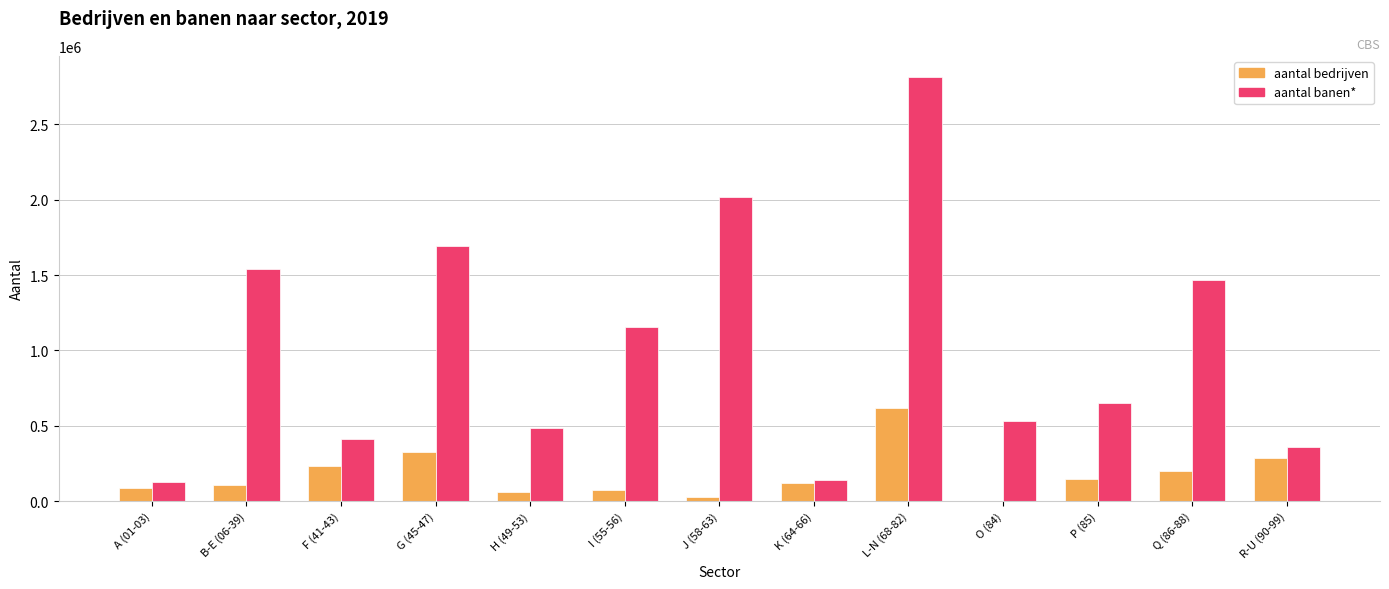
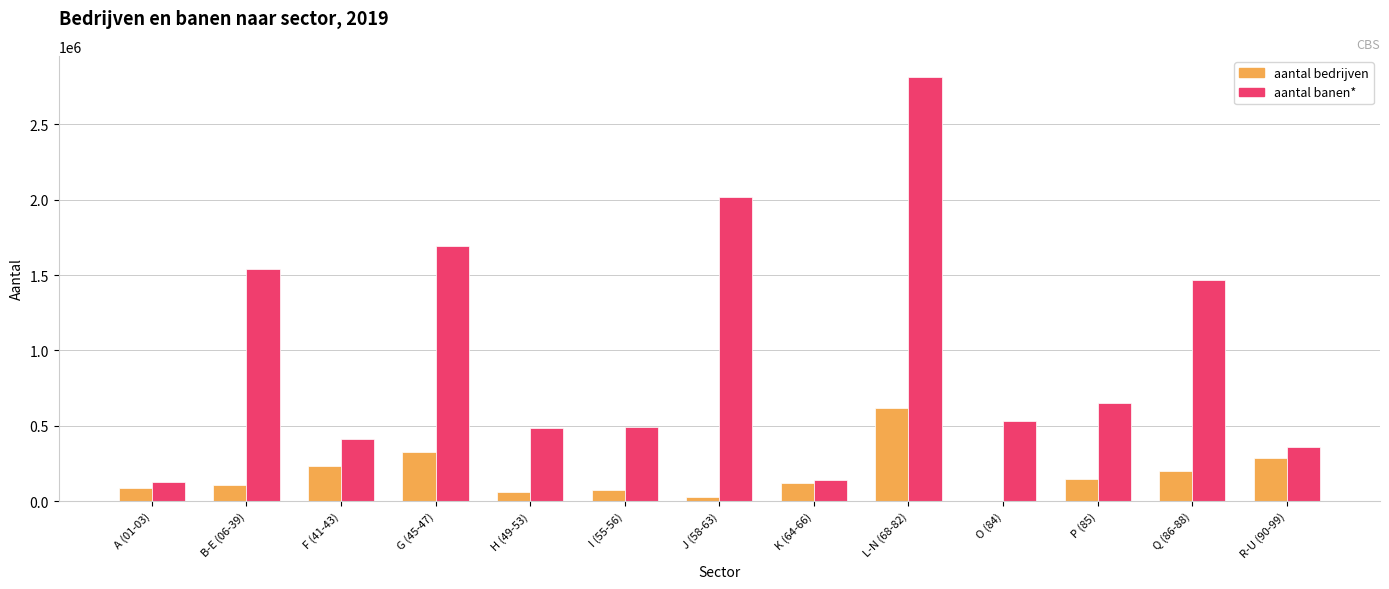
  {
    "aantal bedrijven": {
      "A (01-03)": 80000,
      "B-E (06-39)": 110000,
      "F (41-43)": 230000,
      "G (45-47)": 320000,
      "H (49-53)": 60000,
      "I (55-56)": 80000,
      "J (58-63)": 30000,
      "K (64-66)": 120000,
      "L-N (68-82)": 620000,
      "P (85)": 150000,
      "Q (86-88)": 200000,
      "R-U (90-99)": 280000
    },
    "aantal banen*": {
      "A (01-03)": 130000,
      "B-E (06-39)": 1540000,
      "F (41-43)": 410000,
      "G (45-47)": 1690000,
      "H (49-53)": 480000,
-     "I (55-56)": 1150000,
+     "I (55-56)": 490000,
      "J (58-63)": 2020000,
      "K (64-66)": 140000,
      "L-N (68-82)": 2810000,
      "O (84)": 530000,
      "P (85)": 650000,
      "Q (86-88)": 1470000,
      "R-U (90-99)": 360000
    }
  }
